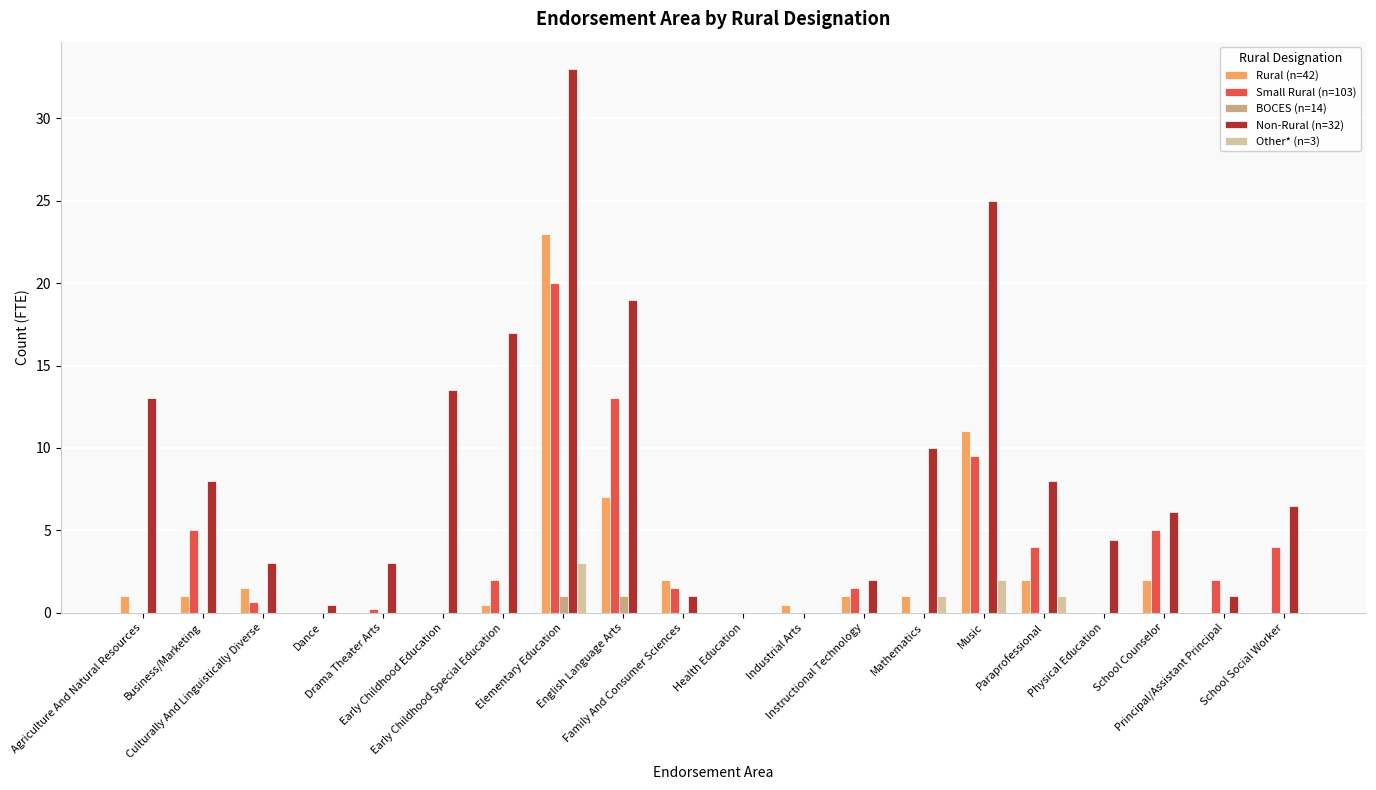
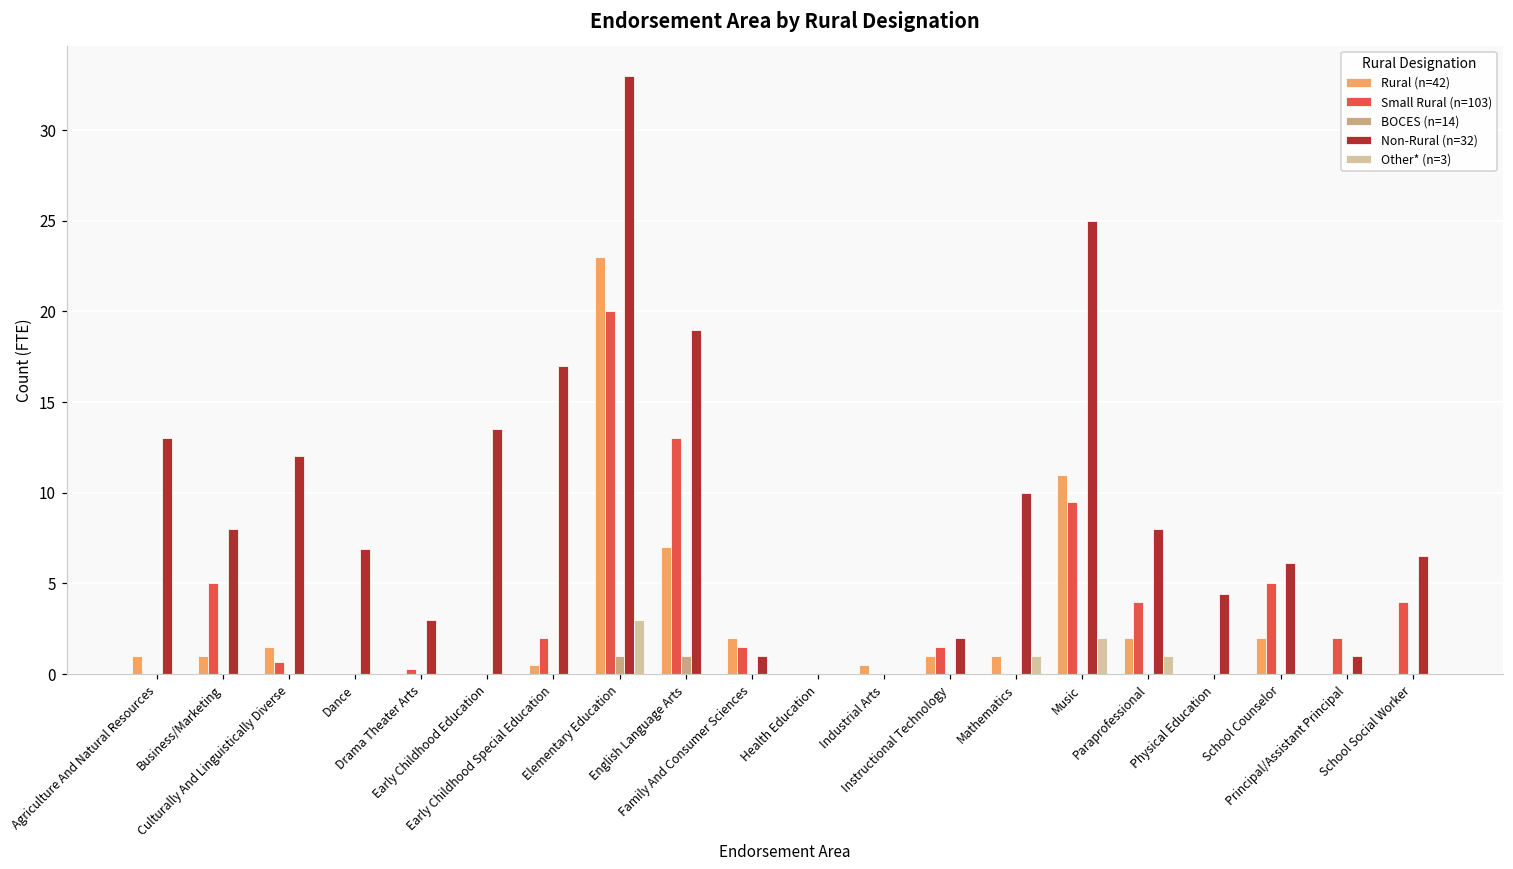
  {
    "Small Rural (n=103)": {
      "Agriculture And Natural Resources": 0.0,
      "Business/Marketing": 5.0,
      "Culturally And Linguistically Diverse": 0.7,
      "Dance": 0.0,
      "Drama Theater Arts": 0.3,
      "Early Childhood Education": 0.0,
      "Early Childhood Special Education": 2.0,
      "Elementary Education": 20.0,
      "English Language Arts": 13.0,
      "Family And Consumer Sciences": 1.5,
      "Health Education": 0.0,
      "Industrial Arts": 0.0,
      "Instructional Technology": 1.5,
      "Mathematics": 0.0,
      "Music": 9.5,
      "Paraprofessional": 4.0,
      "Physical Education": 0.0,
      "School Counselor": 5.0,
      "Principal/Assistant Principal": 2.0,
      "School Social Worker": 4.0
    },
    "Non-Rural (n=32)": {
      "Agriculture And Natural Resources": 13.0,
      "Business/Marketing": 8.0,
-     "Culturally And Linguistically Diverse": 3,
-     "Dance": 0.5,
+     "Culturally And Linguistically Diverse": 12,
+     "Dance": 6.9,
      "Drama Theater Arts": 3.0,
      "Early Childhood Education": 13.5,
      "Early Childhood Special Education": 17.0,
      "Elementary Education": 33.0,
      "English Language Arts": 19.0,
      "Family And Consumer Sciences": 1.0,
      "Health Education": 0.0,
      "Industrial Arts": 0.0,
      "Instructional Technology": 2.0,
      "Mathematics": 10.0,
      "Music": 25.0,
      "Paraprofessional": 8.0,
      "Physical Education": 4.4,
      "School Counselor": 6.1,
      "Principal/Assistant Principal": 1.0,
      "School Social Worker": 6.5
    }
  }
